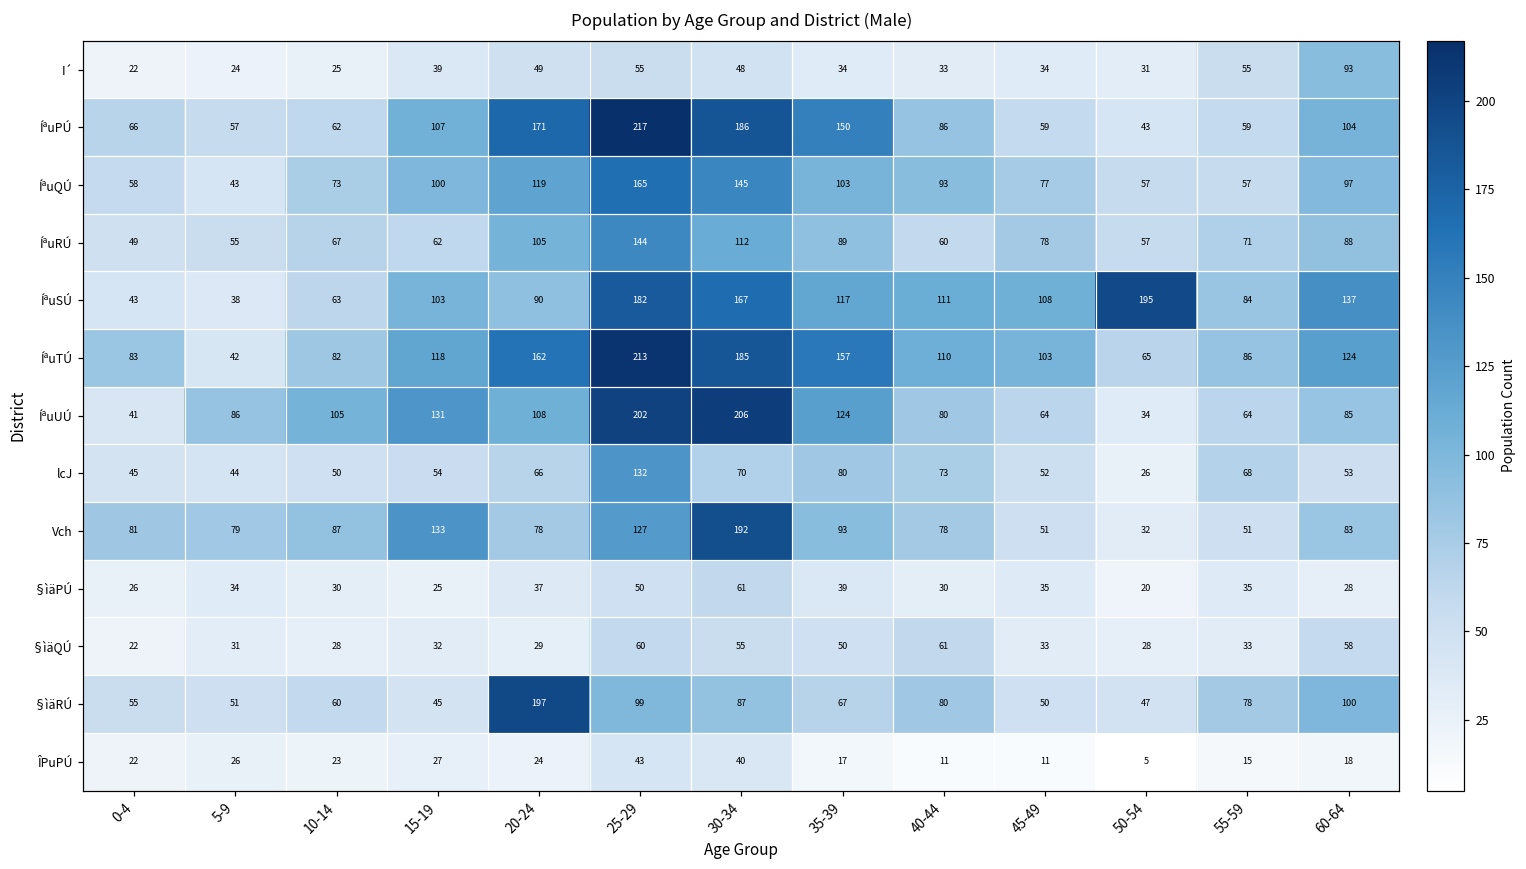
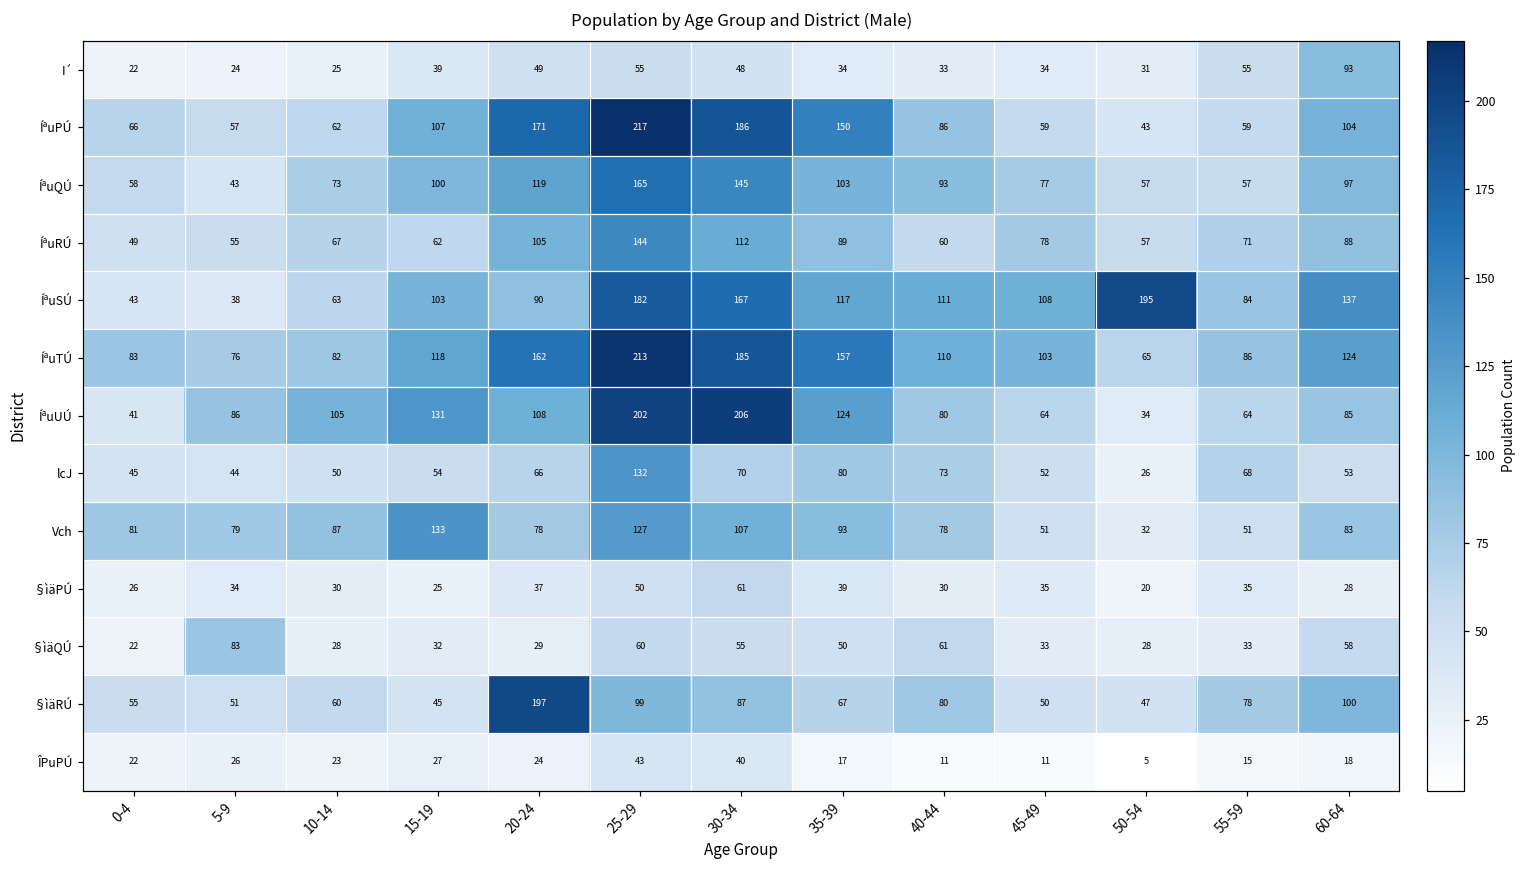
  {
    "I´": {
      "0-4": 22,
      "5-9": 24,
      "10-14": 25,
      "15-19": 39,
      "20-24": 49,
      "25-29": 55,
      "30-34": 48,
      "35-39": 34,
      "40-44": 33,
      "45-49": 34,
      "50-54": 31,
      "55-59": 55,
      "60-64": 93
    },
    "ÍªuPÚ": {
      "0-4": 66,
      "5-9": 57,
      "10-14": 62,
      "15-19": 107,
      "20-24": 171,
      "25-29": 217,
      "30-34": 186,
      "35-39": 150,
      "40-44": 86,
      "45-49": 59,
      "50-54": 43,
      "55-59": 59,
      "60-64": 104
    },
    "ÍªuQÚ": {
      "0-4": 58,
      "5-9": 43,
      "10-14": 73,
      "15-19": 100,
      "20-24": 119,
      "25-29": 165,
      "30-34": 145,
      "35-39": 103,
      "40-44": 93,
      "45-49": 77,
      "50-54": 57,
      "55-59": 57,
      "60-64": 97
    },
    "ÍªuRÚ": {
      "0-4": 49,
      "5-9": 55,
      "10-14": 67,
      "15-19": 62,
      "20-24": 105,
      "25-29": 144,
      "30-34": 112,
      "35-39": 89,
      "40-44": 60,
      "45-49": 78,
      "50-54": 57,
      "55-59": 71,
      "60-64": 88
    },
    "ÍªuSÚ": {
      "0-4": 43,
      "5-9": 38,
      "10-14": 63,
      "15-19": 103,
      "20-24": 90,
      "25-29": 182,
      "30-34": 167,
      "35-39": 117,
      "40-44": 111,
      "45-49": 108,
      "50-54": 195,
      "55-59": 84,
      "60-64": 137
    },
    "ÍªuTÚ": {
      "0-4": 83,
-     "5-9": 42,
+     "5-9": 76,
      "10-14": 82,
      "15-19": 118,
      "20-24": 162,
      "25-29": 213,
      "30-34": 185,
      "35-39": 157,
      "40-44": 110,
      "45-49": 103,
      "50-54": 65,
      "55-59": 86,
      "60-64": 124
    },
    "ÍªuUÚ": {
      "0-4": 41,
      "5-9": 86,
      "10-14": 105,
      "15-19": 131,
      "20-24": 108,
      "25-29": 202,
      "30-34": 206,
      "35-39": 124,
      "40-44": 80,
      "45-49": 64,
      "50-54": 34,
      "55-59": 64,
      "60-64": 85
    },
    "lcJ": {
      "0-4": 45,
      "5-9": 44,
      "10-14": 50,
      "15-19": 54,
      "20-24": 66,
      "25-29": 132,
      "30-34": 70,
      "35-39": 80,
      "40-44": 73,
      "45-49": 52,
      "50-54": 26,
      "55-59": 68,
      "60-64": 53
    },
    "Vch": {
      "0-4": 81,
      "5-9": 79,
      "10-14": 87,
      "15-19": 133,
      "20-24": 78,
      "25-29": 127,
-     "30-34": 192,
+     "30-34": 107,
      "35-39": 93,
      "40-44": 78,
      "45-49": 51,
      "50-54": 32,
      "55-59": 51,
      "60-64": 83
    },
    "§ìäPÚ": {
      "0-4": 26,
      "5-9": 34,
      "10-14": 30,
      "15-19": 25,
      "20-24": 37,
      "25-29": 50,
      "30-34": 61,
      "35-39": 39,
      "40-44": 30,
      "45-49": 35,
      "50-54": 20,
      "55-59": 35,
      "60-64": 28
    },
    "§ìäQÚ": {
      "0-4": 22,
-     "5-9": 31,
+     "5-9": 83,
      "10-14": 28,
      "15-19": 32,
      "20-24": 29,
      "25-29": 60,
      "30-34": 55,
      "35-39": 50,
      "40-44": 61,
      "45-49": 33,
      "50-54": 28,
      "55-59": 33,
      "60-64": 58
    },
    "§ìäRÚ": {
      "0-4": 55,
      "5-9": 51,
      "10-14": 60,
      "15-19": 45,
      "20-24": 197,
      "25-29": 99,
      "30-34": 87,
      "35-39": 67,
      "40-44": 80,
      "45-49": 50,
      "50-54": 47,
      "55-59": 78,
      "60-64": 100
    },
    "ÎPuPÚ": {
      "0-4": 22,
      "5-9": 26,
      "10-14": 23,
      "15-19": 27,
      "20-24": 24,
      "25-29": 43,
      "30-34": 40,
      "35-39": 17,
      "40-44": 11,
      "45-49": 11,
      "50-54": 5,
      "55-59": 15,
      "60-64": 18
    }
  }
